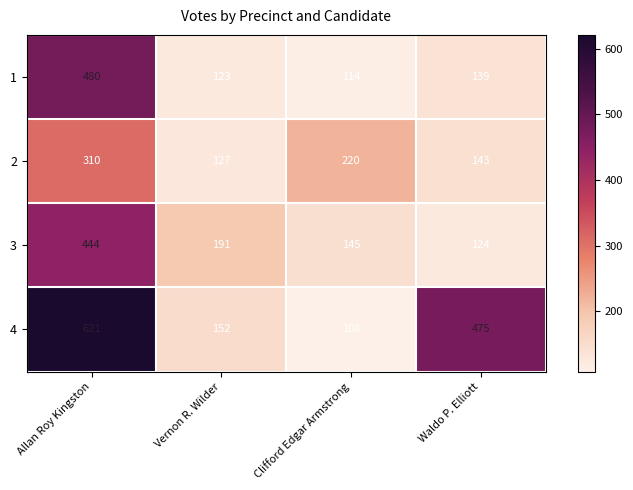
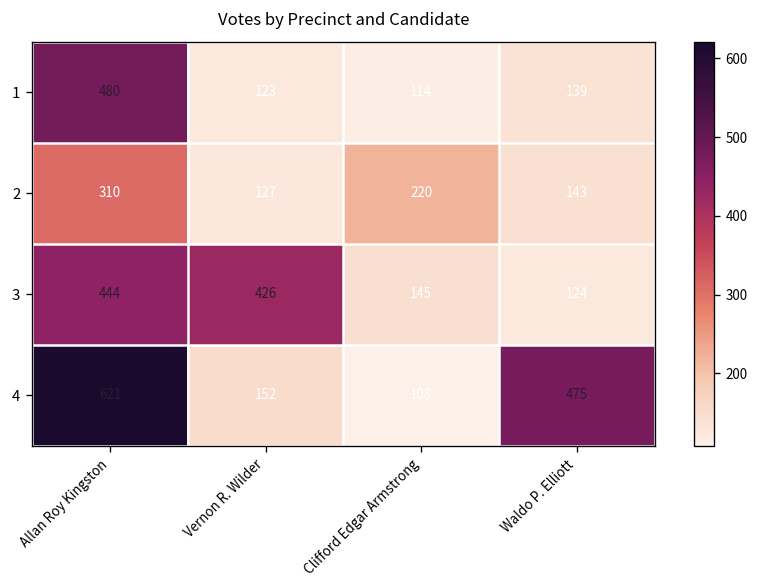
  {
    "1": {
      "Allan Roy Kingston": 480
    },
    "2": {
      "Allan Roy Kingston": 310,
      "Clifford Edgar Armstrong": 220
    },
    "3": {
      "Allan Roy Kingston": 444,
-     "Vernon R. Wilder": 191
+     "Vernon R. Wilder": 426
    },
    "4": {
      "Vernon R. Wilder": 152,
      "Waldo P. Elliott": 475
    }
  }
